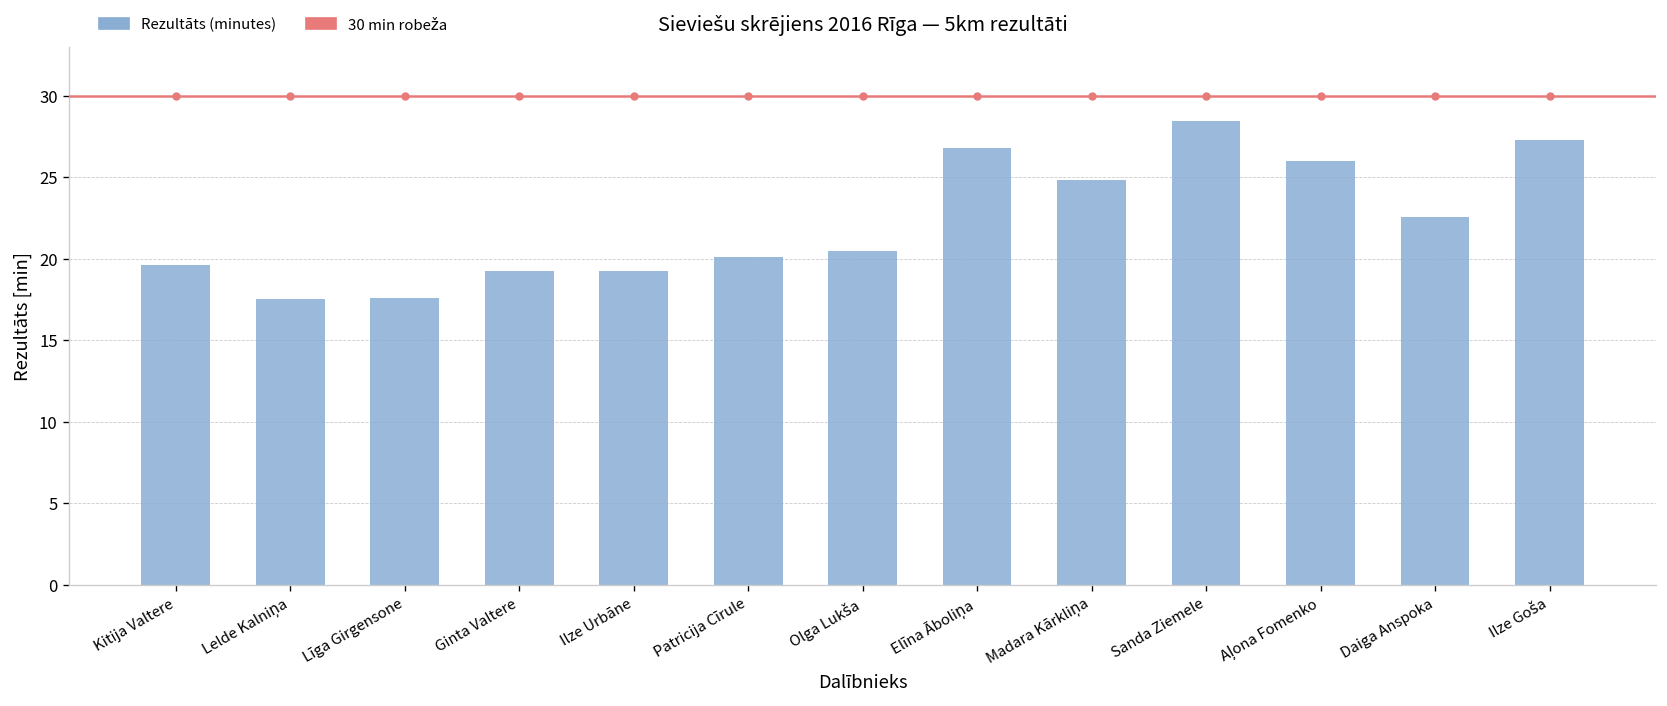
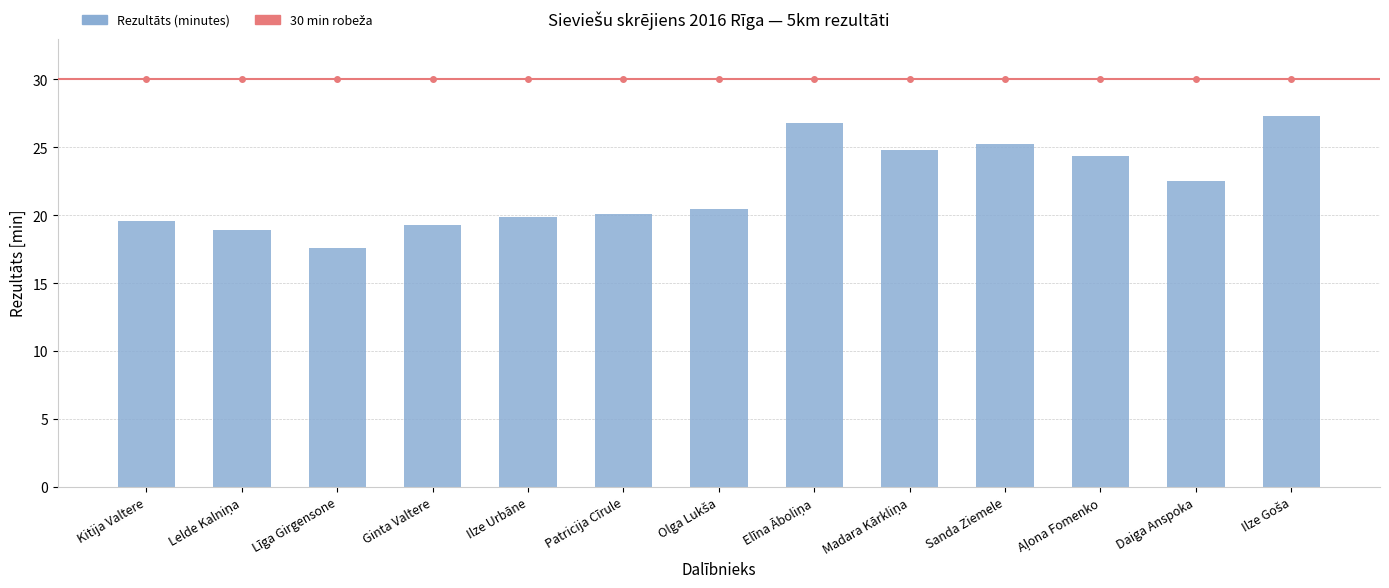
  {
    "Rezultāts (minutes)": {
      "Kitija Valtere": 19.6,
-     "Lelde Kalniņa": 17.5,
+     "Lelde Kalniņa": 18.9,
      "Līga Girgensone": 17.6,
      "Ginta Valtere": 19.3,
-     "Ilze Urbāne": 19.2,
+     "Ilze Urbāne": 19.9,
      "Patricija Cīrule": 20.1,
      "Olga Lukša": 20.5,
      "Elīna Āboliņa": 26.8,
      "Madara Kārkliņa": 24.8,
-     "Sanda Ziemele": 28.5,
-     "Aļona Fomenko": 26.0,
+     "Sanda Ziemele": 25.3,
+     "Aļona Fomenko": 24.4,
      "Daiga Anspoka": 22.6,
      "Ilze Goša": 27.3
    }
  }
